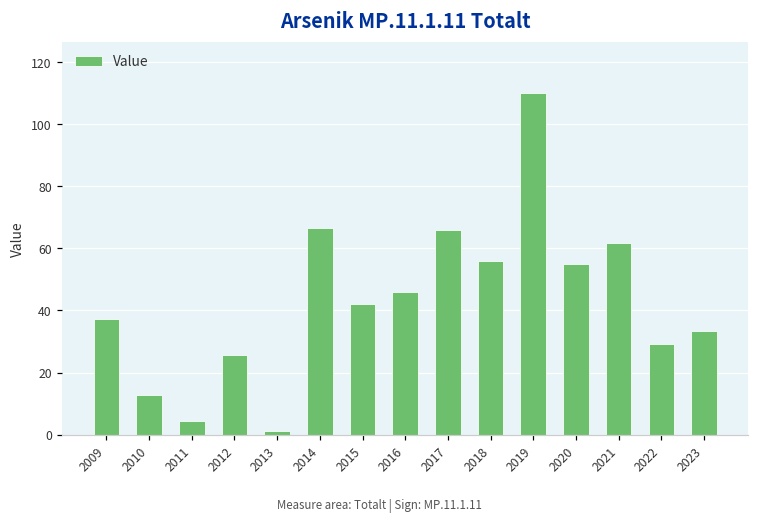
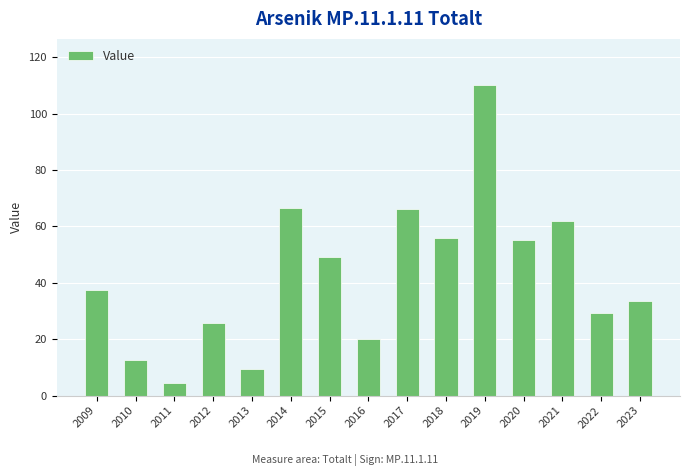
  {
    "2009": 37,
    "2010": 13,
    "2011": 4,
    "2012": 26,
-   "2013": 1,
+   "2013": 9,
    "2014": 67,
-   "2015": 42,
-   "2016": 46,
+   "2015": 49,
+   "2016": 20,
    "2017": 66,
    "2018": 56,
    "2019": 110,
    "2020": 55,
    "2021": 62,
    "2022": 29,
    "2023": 34
  }
